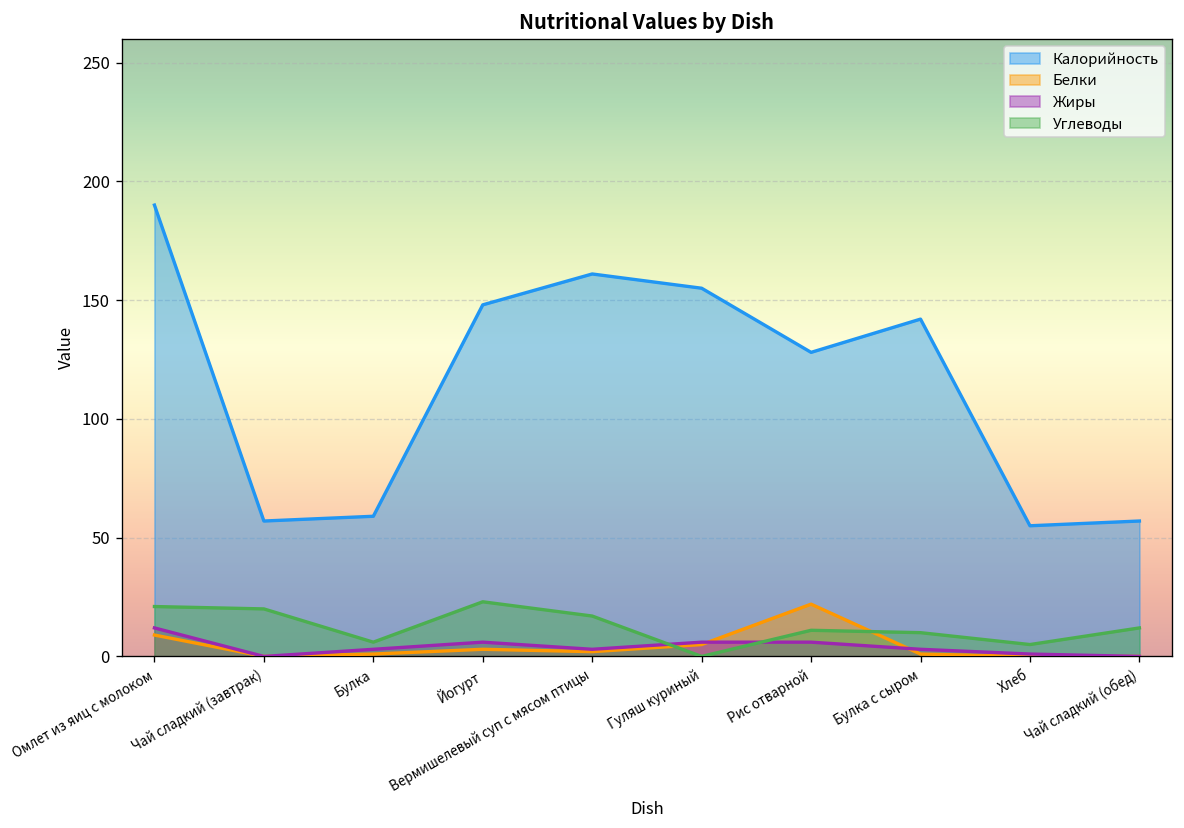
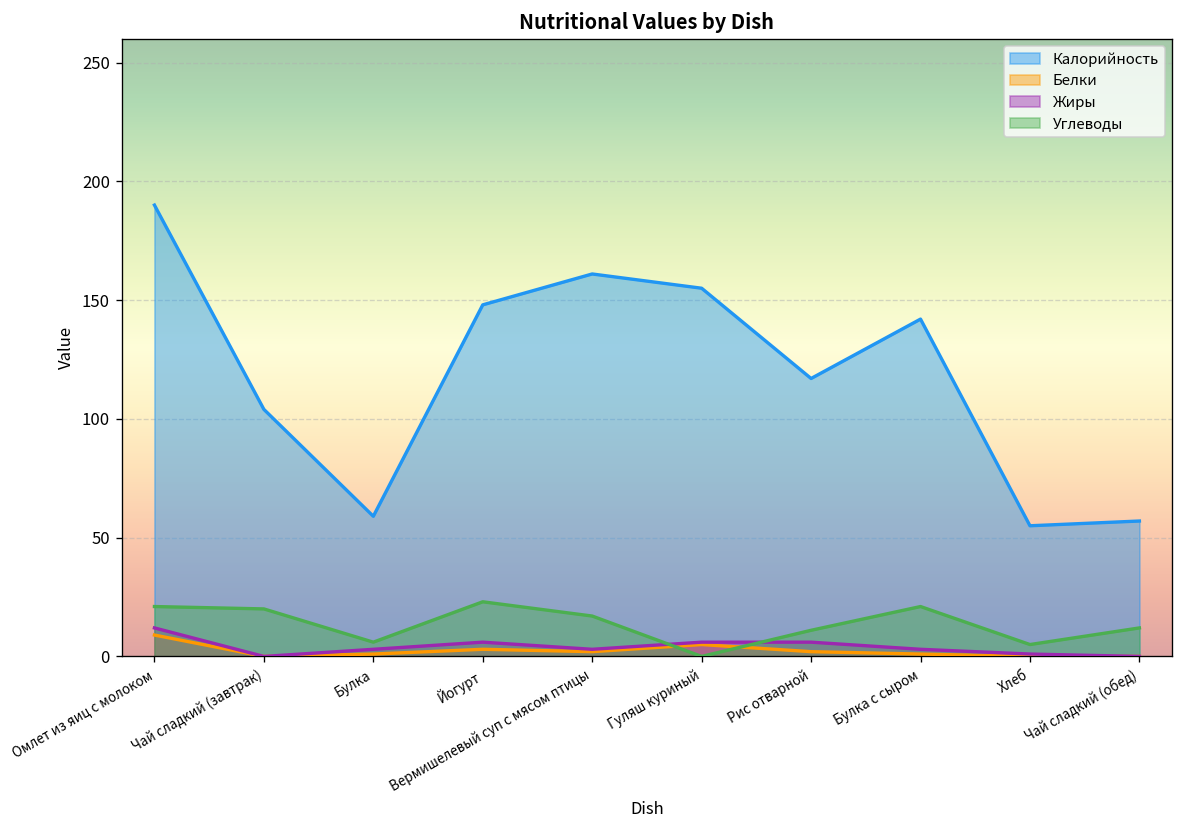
  {
    "Калорийность": {
      "Омлет из яиц с молоком": 190,
-     "Чай сладкий (завтрак)": 57,
+     "Чай сладкий (завтрак)": 104,
      "Булка": 59,
      "Йогурт": 148,
      "Вермишелевый суп с мясом птицы": 161,
      "Гуляш куриный": 155,
-     "Рис отварной": 128,
+     "Рис отварной": 117,
      "Булка с сыром": 142,
      "Хлеб": 55,
      "Чай сладкий (обед)": 57
    },
    "Белки": {
      "Омлет из яиц с молоком": 9,
      "Булка": 1,
      "Йогурт": 3,
-     "Рис отварной": 22,
+     "Рис отварной": 2,
      "Булка с сыром": 1
    },
    "Жиры": {
      "Омлет из яиц с молоком": 12,
      "Булка": 3,
      "Йогурт": 6,
      "Рис отварной": 6,
      "Булка с сыром": 3
    },
    "Углеводы": {
      "Омлет из яиц с молоком": 21,
      "Чай сладкий (завтрак)": 20,
      "Булка": 6,
      "Йогурт": 23,
      "Вермишелевый суп с мясом птицы": 17,
      "Гуляш куриный": 0,
      "Рис отварной": 11,
-     "Булка с сыром": 10,
+     "Булка с сыром": 21,
      "Хлеб": 5,
      "Чай сладкий (обед)": 12
    }
  }
